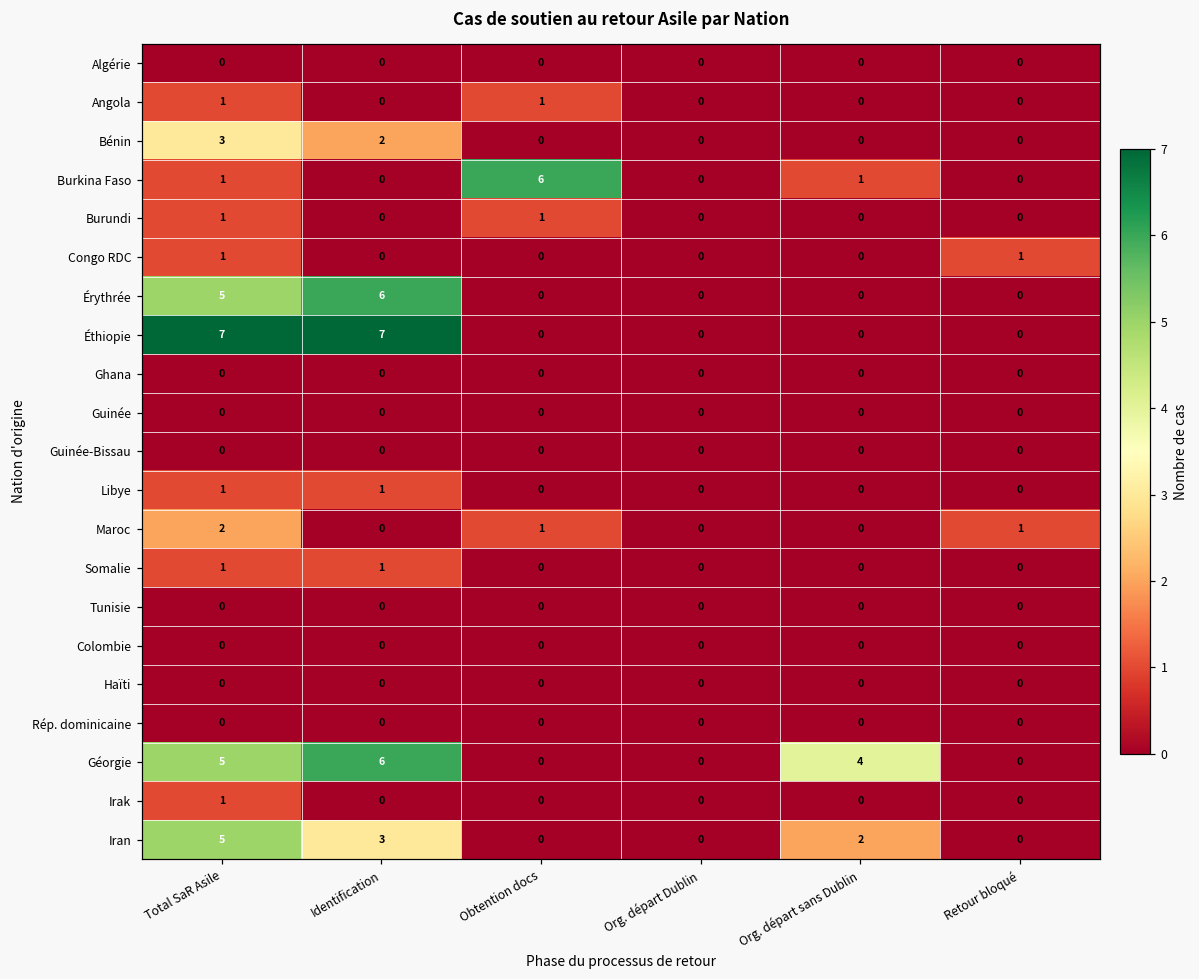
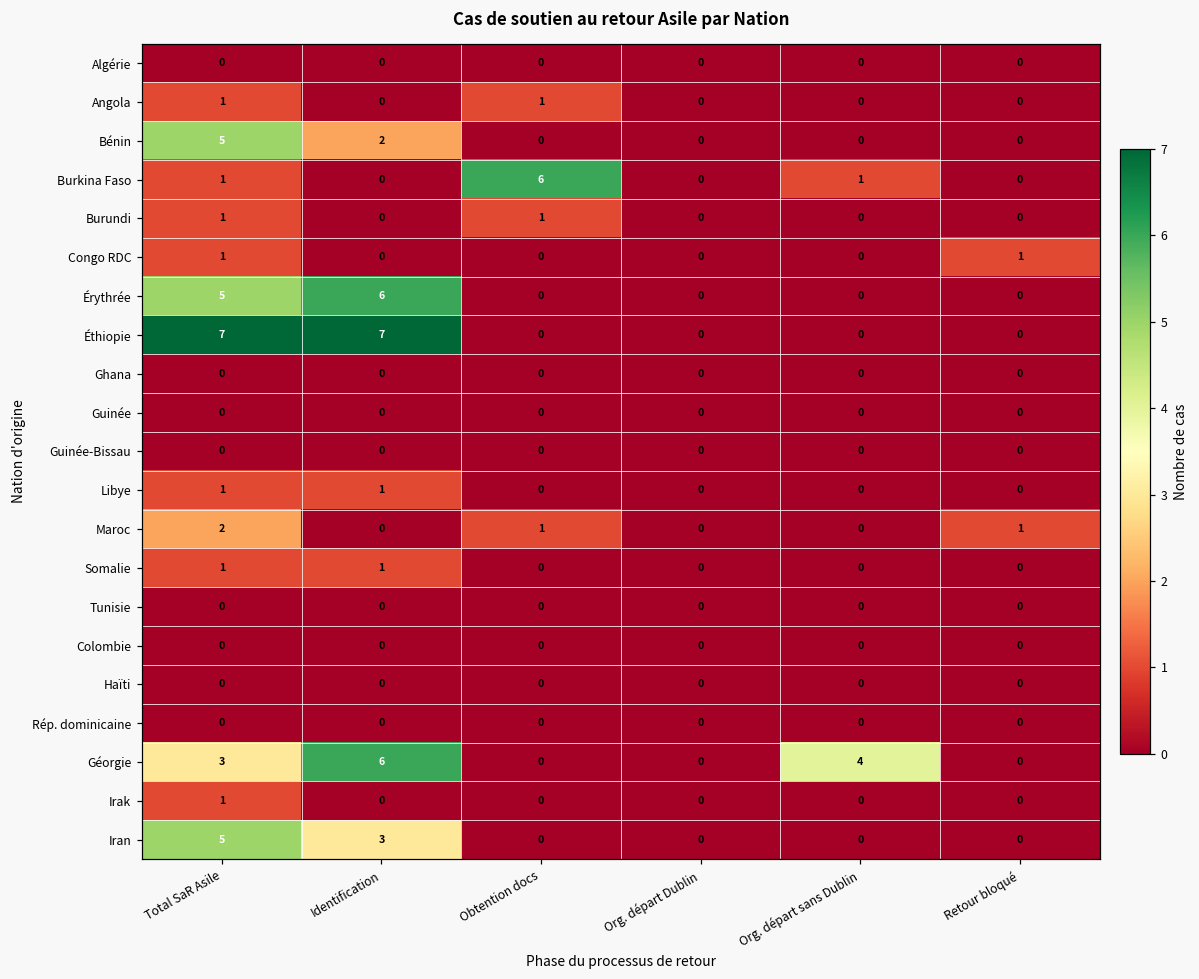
  {
    "Algérie": {
      "Total SaR Asile": 0,
      "Identification": 0,
      "Obtention docs": 0,
      "Org. départ Dublin": 0,
      "Org. départ sans Dublin": 0,
      "Retour bloqué": 0
    },
    "Angola": {
      "Total SaR Asile": 1,
      "Identification": 0,
      "Obtention docs": 1,
      "Org. départ Dublin": 0,
      "Org. départ sans Dublin": 0,
      "Retour bloqué": 0
    },
    "Bénin": {
-     "Total SaR Asile": 3,
+     "Total SaR Asile": 5,
      "Identification": 2,
      "Obtention docs": 0,
      "Org. départ Dublin": 0,
      "Org. départ sans Dublin": 0,
      "Retour bloqué": 0
    },
    "Burkina Faso": {
      "Total SaR Asile": 1,
      "Identification": 0,
      "Obtention docs": 6,
      "Org. départ Dublin": 0,
      "Org. départ sans Dublin": 1,
      "Retour bloqué": 0
    },
    "Burundi": {
      "Total SaR Asile": 1,
      "Identification": 0,
      "Obtention docs": 1,
      "Org. départ Dublin": 0,
      "Org. départ sans Dublin": 0,
      "Retour bloqué": 0
    },
    "Congo RDC": {
      "Total SaR Asile": 1,
      "Identification": 0,
      "Obtention docs": 0,
      "Org. départ Dublin": 0,
      "Org. départ sans Dublin": 0,
      "Retour bloqué": 1
    },
    "Érythrée": {
      "Total SaR Asile": 5,
      "Identification": 6,
      "Obtention docs": 0,
      "Org. départ Dublin": 0,
      "Org. départ sans Dublin": 0,
      "Retour bloqué": 0
    },
    "Éthiopie": {
      "Total SaR Asile": 7,
      "Identification": 7,
      "Obtention docs": 0,
      "Org. départ Dublin": 0,
      "Org. départ sans Dublin": 0,
      "Retour bloqué": 0
    },
    "Ghana": {
      "Total SaR Asile": 0,
      "Identification": 0,
      "Obtention docs": 0,
      "Org. départ Dublin": 0,
      "Org. départ sans Dublin": 0,
      "Retour bloqué": 0
    },
    "Guinée": {
      "Total SaR Asile": 0,
      "Identification": 0,
      "Obtention docs": 0,
      "Org. départ Dublin": 0,
      "Org. départ sans Dublin": 0,
      "Retour bloqué": 0
    },
    "Guinée-Bissau": {
      "Total SaR Asile": 0,
      "Identification": 0,
      "Obtention docs": 0,
      "Org. départ Dublin": 0,
      "Org. départ sans Dublin": 0,
      "Retour bloqué": 0
    },
    "Libye": {
      "Total SaR Asile": 1,
      "Identification": 1,
      "Obtention docs": 0,
      "Org. départ Dublin": 0,
      "Org. départ sans Dublin": 0,
      "Retour bloqué": 0
    },
    "Maroc": {
      "Total SaR Asile": 2,
      "Identification": 0,
      "Obtention docs": 1,
      "Org. départ Dublin": 0,
      "Org. départ sans Dublin": 0,
      "Retour bloqué": 1
    },
    "Somalie": {
      "Total SaR Asile": 1,
      "Identification": 1,
      "Obtention docs": 0,
      "Org. départ Dublin": 0,
      "Org. départ sans Dublin": 0,
      "Retour bloqué": 0
    },
    "Tunisie": {
      "Total SaR Asile": 0,
      "Identification": 0,
      "Obtention docs": 0,
      "Org. départ Dublin": 0,
      "Org. départ sans Dublin": 0,
      "Retour bloqué": 0
    },
    "Colombie": {
      "Total SaR Asile": 0,
      "Identification": 0,
      "Obtention docs": 0,
      "Org. départ Dublin": 0,
      "Org. départ sans Dublin": 0,
      "Retour bloqué": 0
    },
    "Haïti": {
      "Total SaR Asile": 0,
      "Identification": 0,
      "Obtention docs": 0,
      "Org. départ Dublin": 0,
      "Org. départ sans Dublin": 0,
      "Retour bloqué": 0
    },
    "Rép. dominicaine": {
      "Total SaR Asile": 0,
      "Identification": 0,
      "Obtention docs": 0,
      "Org. départ Dublin": 0,
      "Org. départ sans Dublin": 0,
      "Retour bloqué": 0
    },
    "Géorgie": {
-     "Total SaR Asile": 5,
+     "Total SaR Asile": 3,
      "Identification": 6,
      "Obtention docs": 0,
      "Org. départ Dublin": 0,
      "Org. départ sans Dublin": 4,
      "Retour bloqué": 0
    },
    "Irak": {
      "Total SaR Asile": 1,
      "Identification": 0,
      "Obtention docs": 0,
      "Org. départ Dublin": 0,
      "Org. départ sans Dublin": 0,
      "Retour bloqué": 0
    },
    "Iran": {
      "Total SaR Asile": 5,
      "Identification": 3,
      "Obtention docs": 0,
      "Org. départ Dublin": 0,
-     "Org. départ sans Dublin": 2,
+     "Org. départ sans Dublin": 0,
      "Retour bloqué": 0
    }
  }
